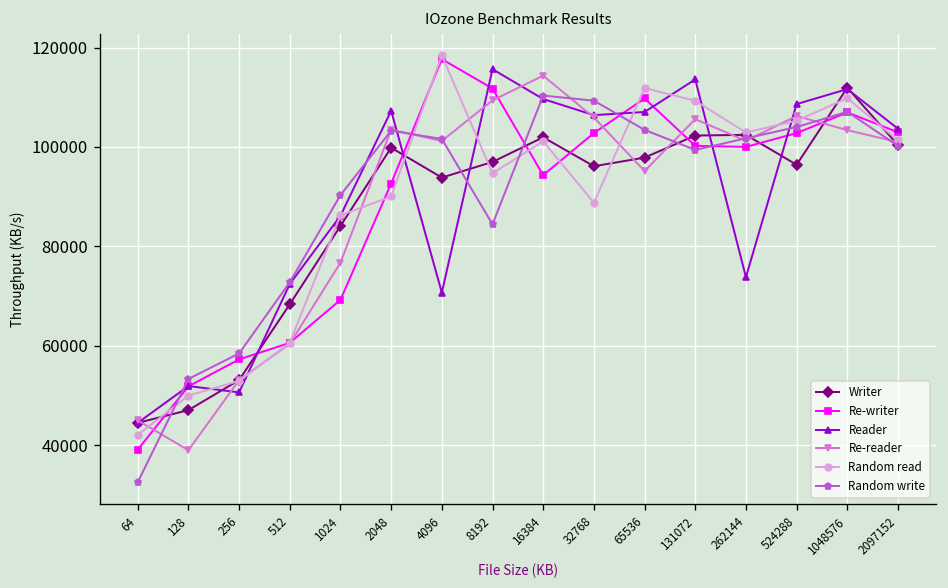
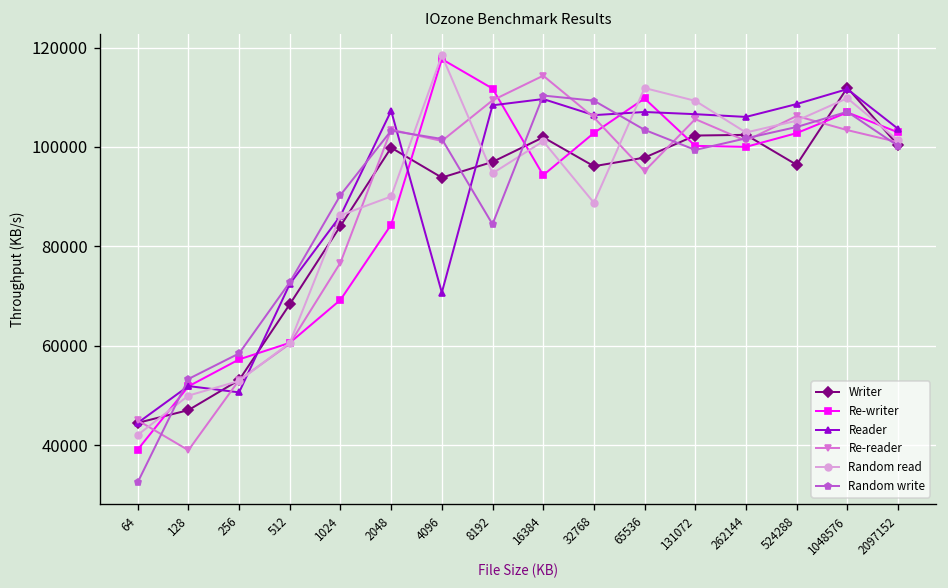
  {
    "Writer": {
      "128": 47000,
      "512": 68000,
      "1024": 84000,
      "2048": 100000,
      "4096": 94000,
      "8192": 97000,
      "16384": 102000,
      "32768": 96000,
      "65536": 98000,
      "131072": 102000,
      "524288": 96000
    },
    "Re-writer": {
      "64": 39000,
      "256": 57000,
      "1024": 69000,
-     "2048": 93000,
+     "2048": 84000,
      "4096": 118000,
      "8192": 112000,
      "16384": 94000,
      "32768": 103000,
      "65536": 110000,
      "131072": 100000,
      "262144": 100000,
      "524288": 103000,
      "2097152": 103000
    },
    "Reader": {
      "256": 51000,
      "2048": 107000,
      "4096": 71000,
-     "8192": 116000,
+     "8192": 108000,
      "16384": 110000,
      "65536": 107000,
-     "131072": 114000,
-     "262144": 74000,
+     "131072": 107000,
+     "262144": 106000,
      "524288": 109000,
      "2097152": 104000
    }
  }
